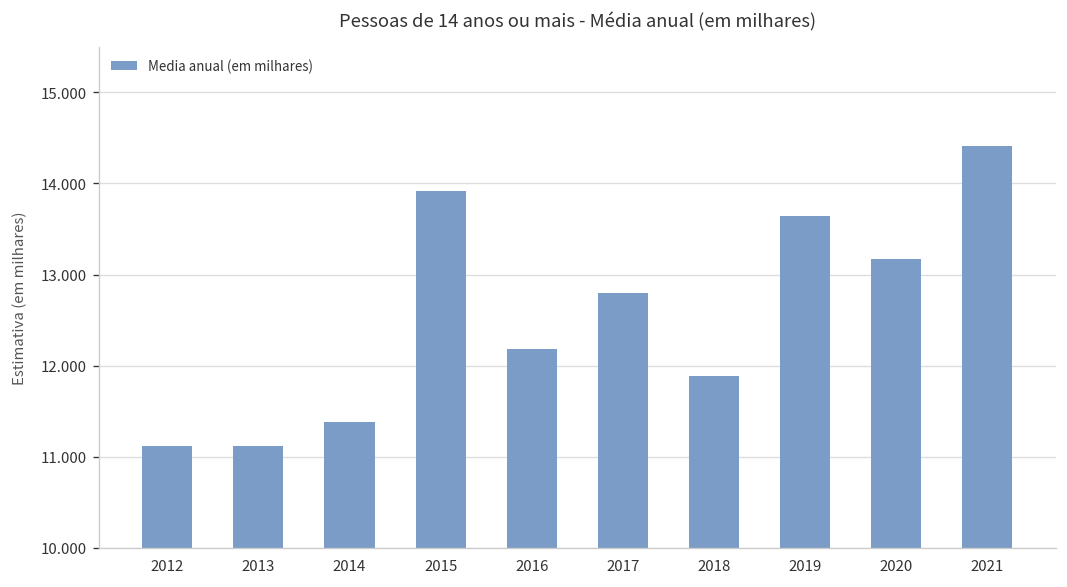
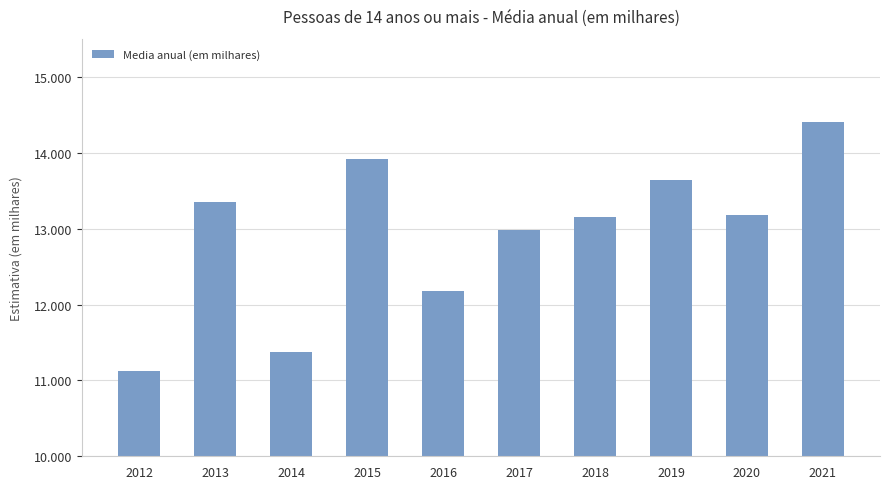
  {
    "2012": 11.1,
-   "2013": 11.1,
+   "2013": 13.3,
    "2014": 11.4,
    "2015": 13.9,
    "2016": 12.2,
-   "2017": 12.8,
-   "2018": 11.9,
+   "2017": 13.0,
+   "2018": 13.2,
    "2019": 13.6,
    "2020": 13.2,
    "2021": 14.4
  }
